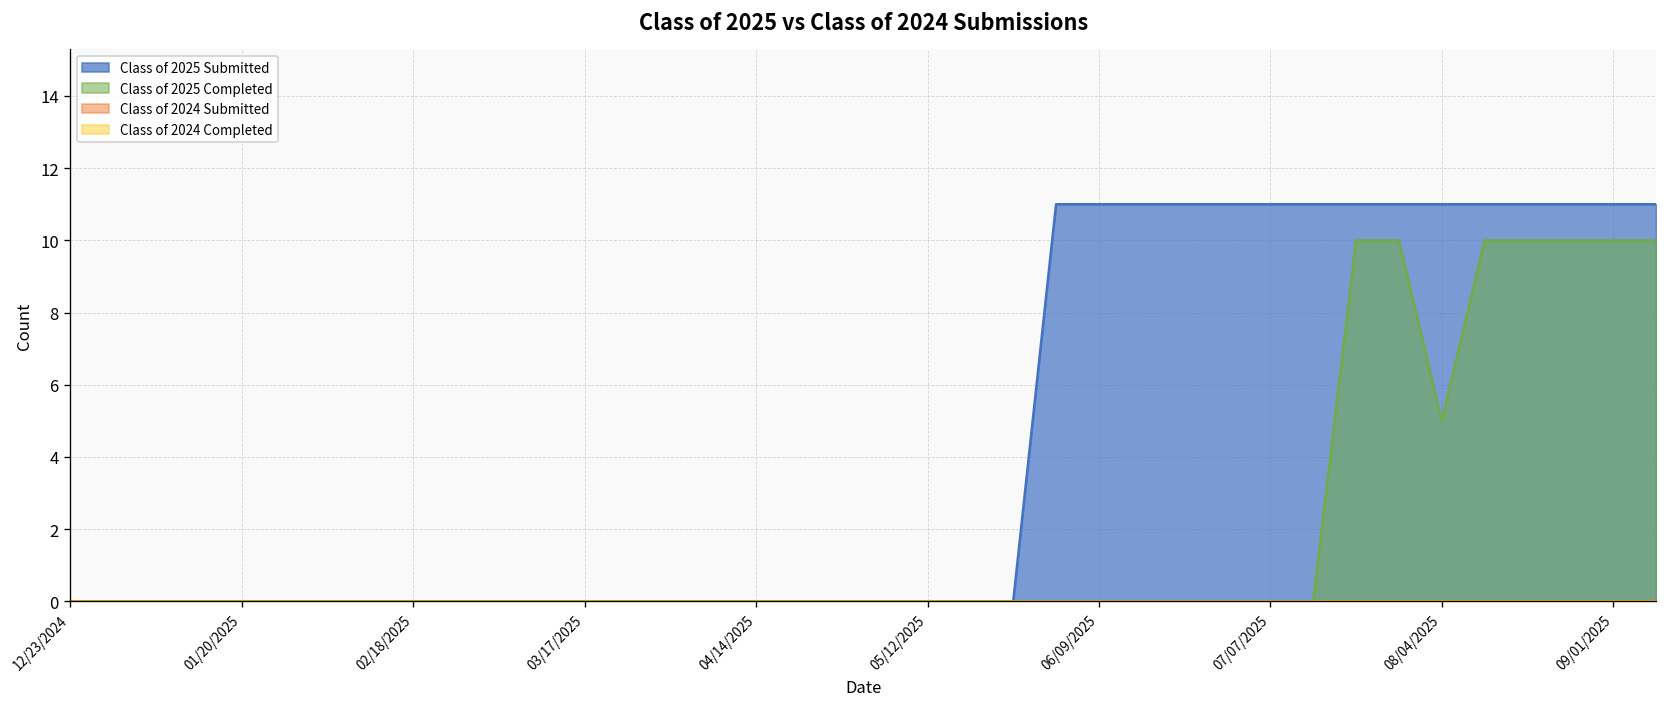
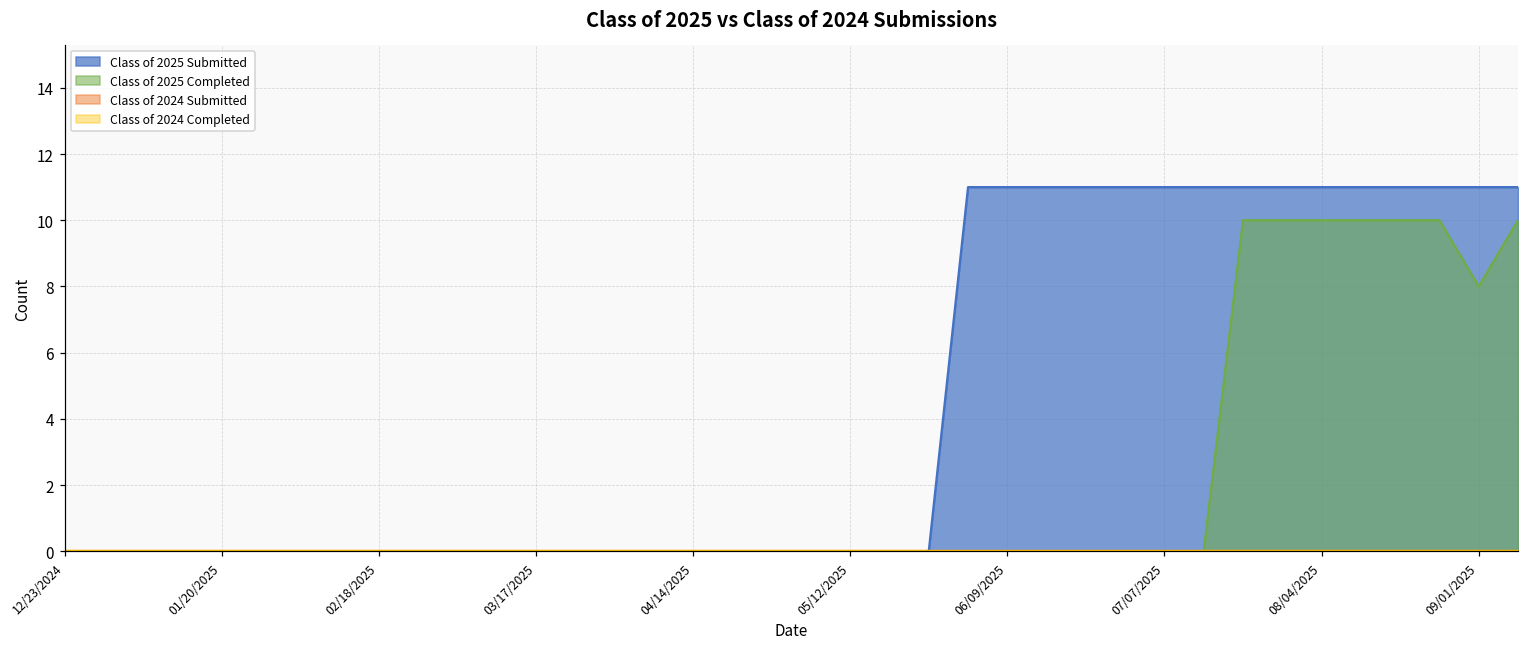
  {
    "Class of 2025 Submitted": {
      "06/09/2025": 11,
      "07/07/2025": 11,
      "08/04/2025": 11,
      "09/01/2025": 11
    },
    "Class of 2025 Completed": {
-     "08/04/2025": 5,
-     "09/01/2025": 10
+     "08/04/2025": 10,
+     "09/01/2025": 8
    },
    "Class of 2024 Completed": {
      "08/04/2025": 0,
      "09/01/2025": 0
    }
  }
